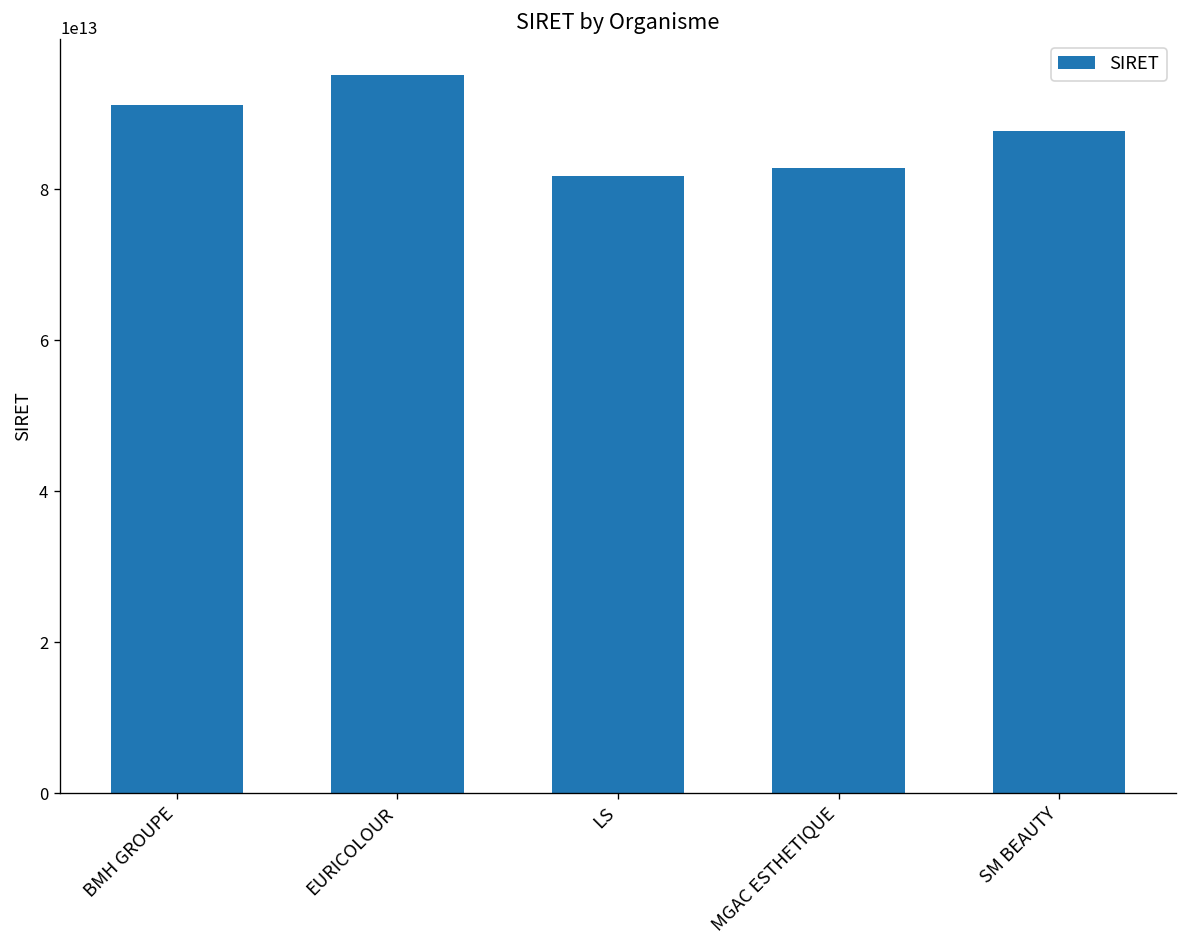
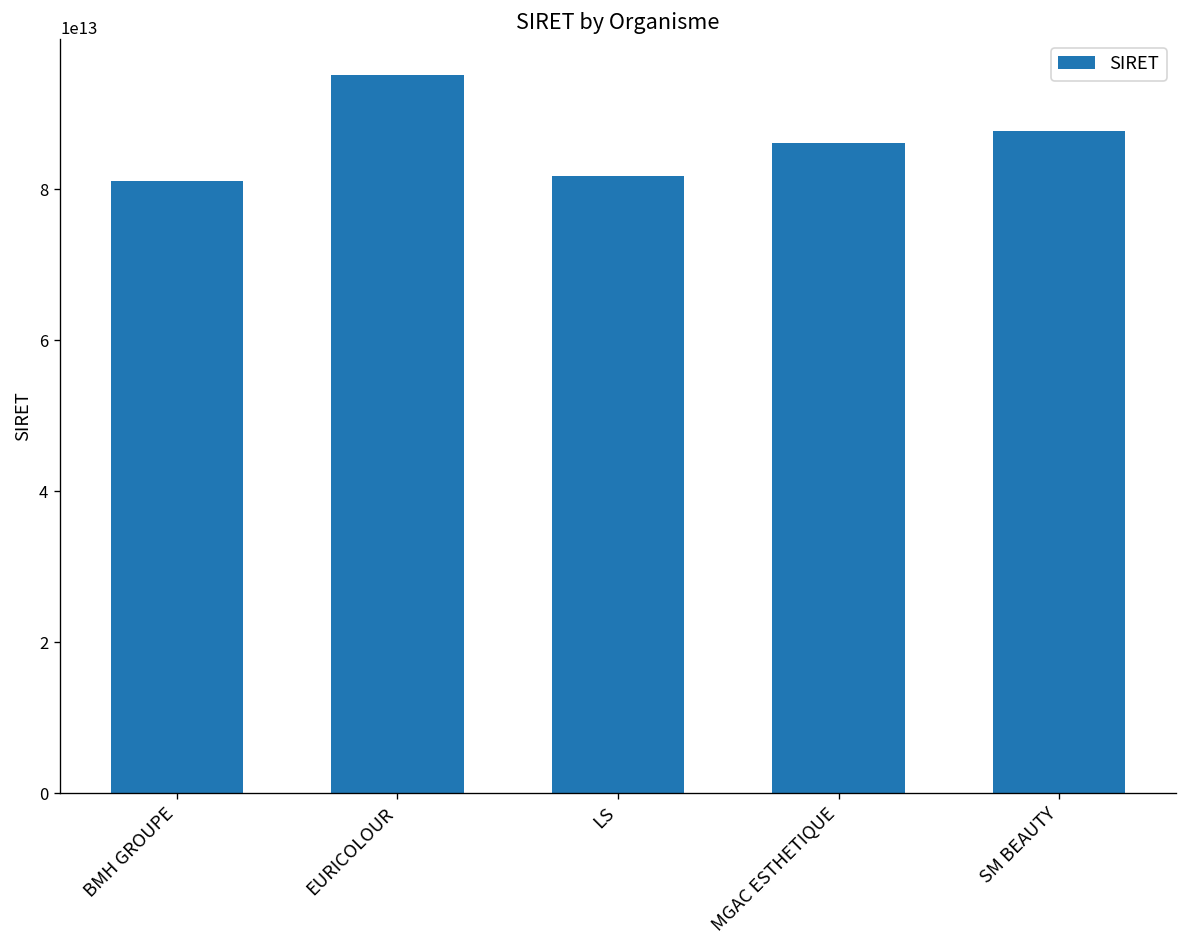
  {
-   "BMH GROUPE": 91000000000000,
+   "BMH GROUPE": 81000000000000,
    "EURICOLOUR": 95000000000000,
    "LS": 82000000000000,
-   "MGAC ESTHETIQUE": 83000000000000,
+   "MGAC ESTHETIQUE": 86000000000000,
    "SM BEAUTY": 88000000000000
  }
